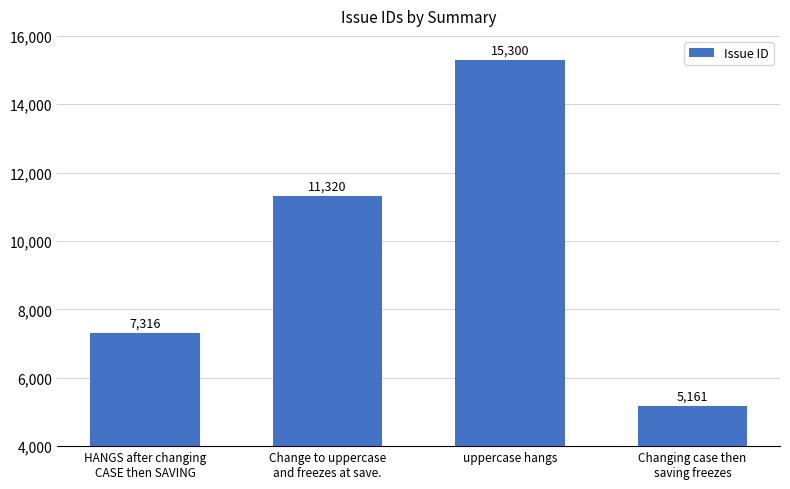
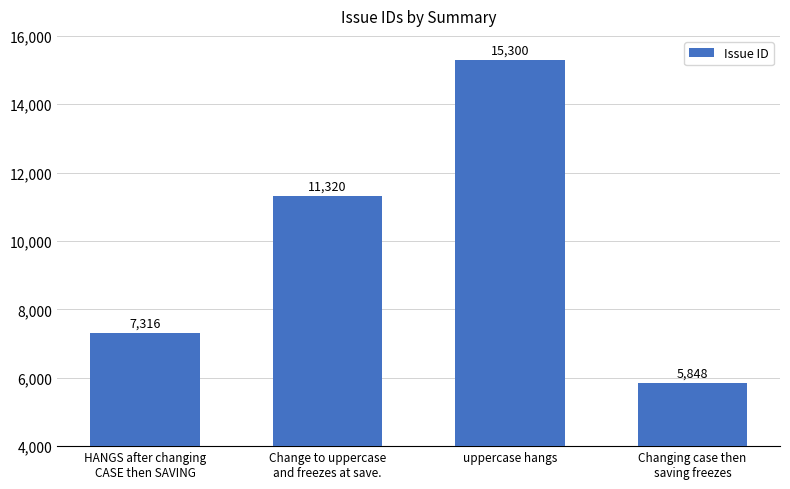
  {
    "HANGS after changing CASE then SAVING": "7,316",
    "Change to uppercase and freezes at save.": "11,320",
    "uppercase hangs": "15,300",
-   "Changing case then saving freezes": "5,161"
+   "Changing case then saving freezes": "5,848"
  }
